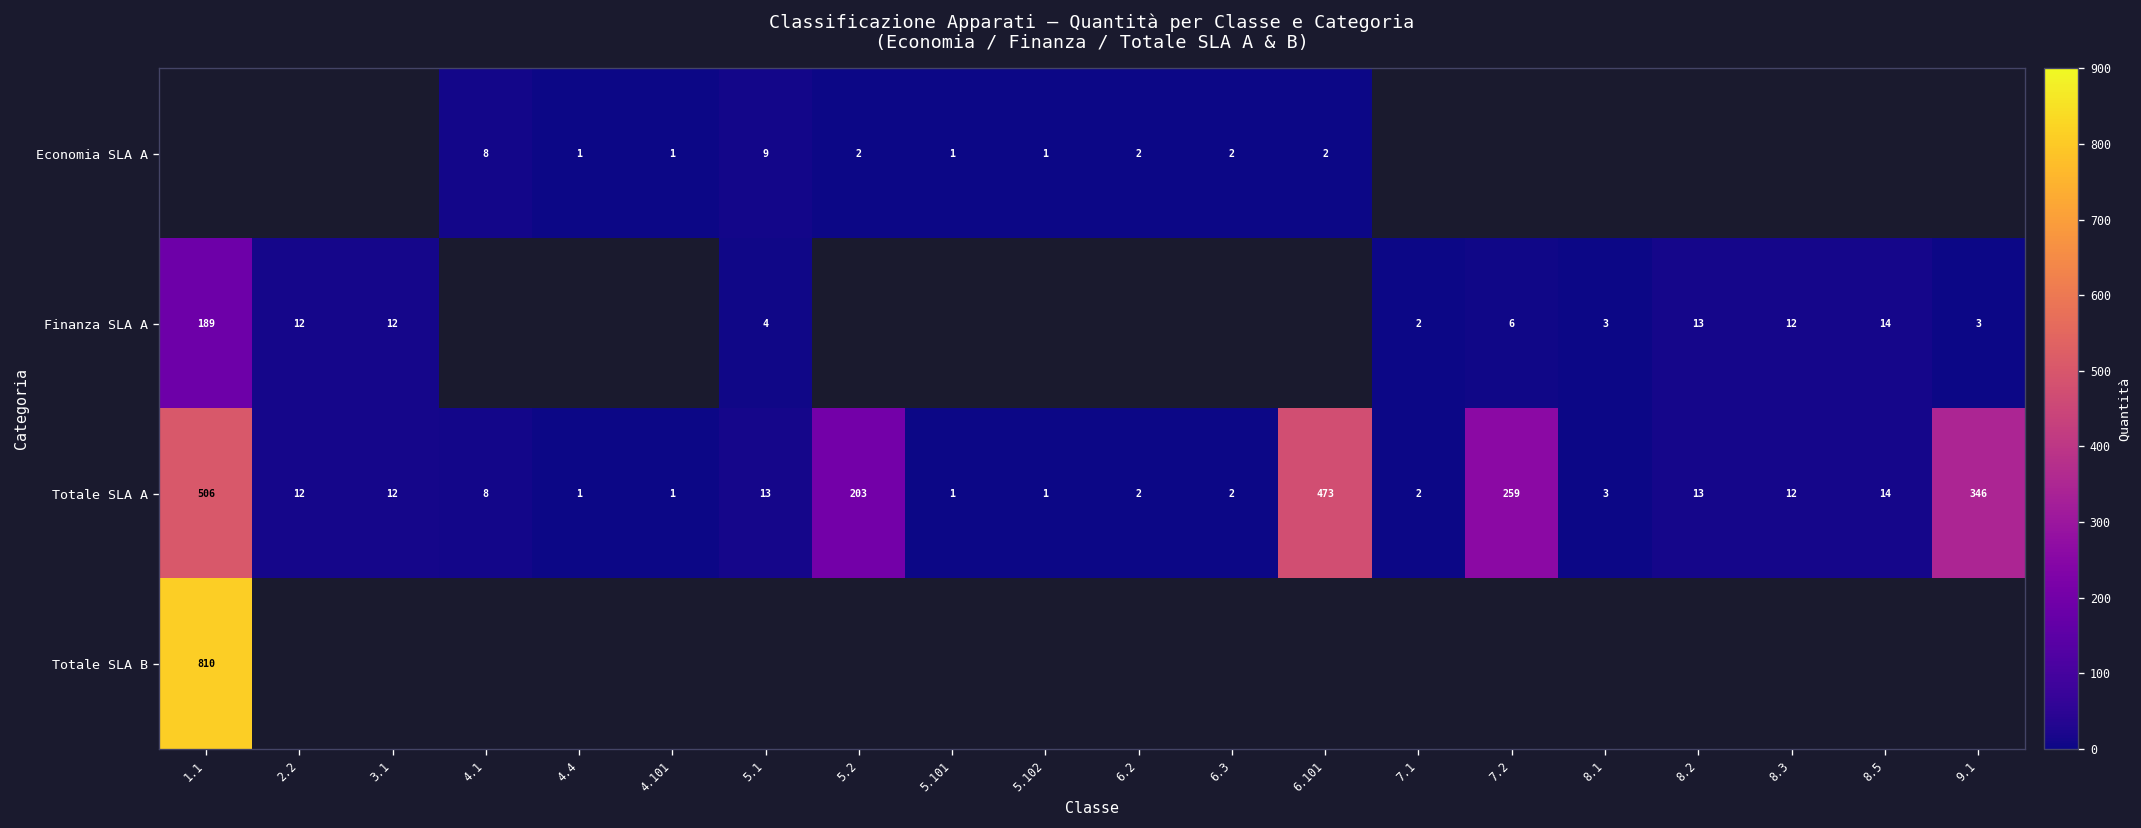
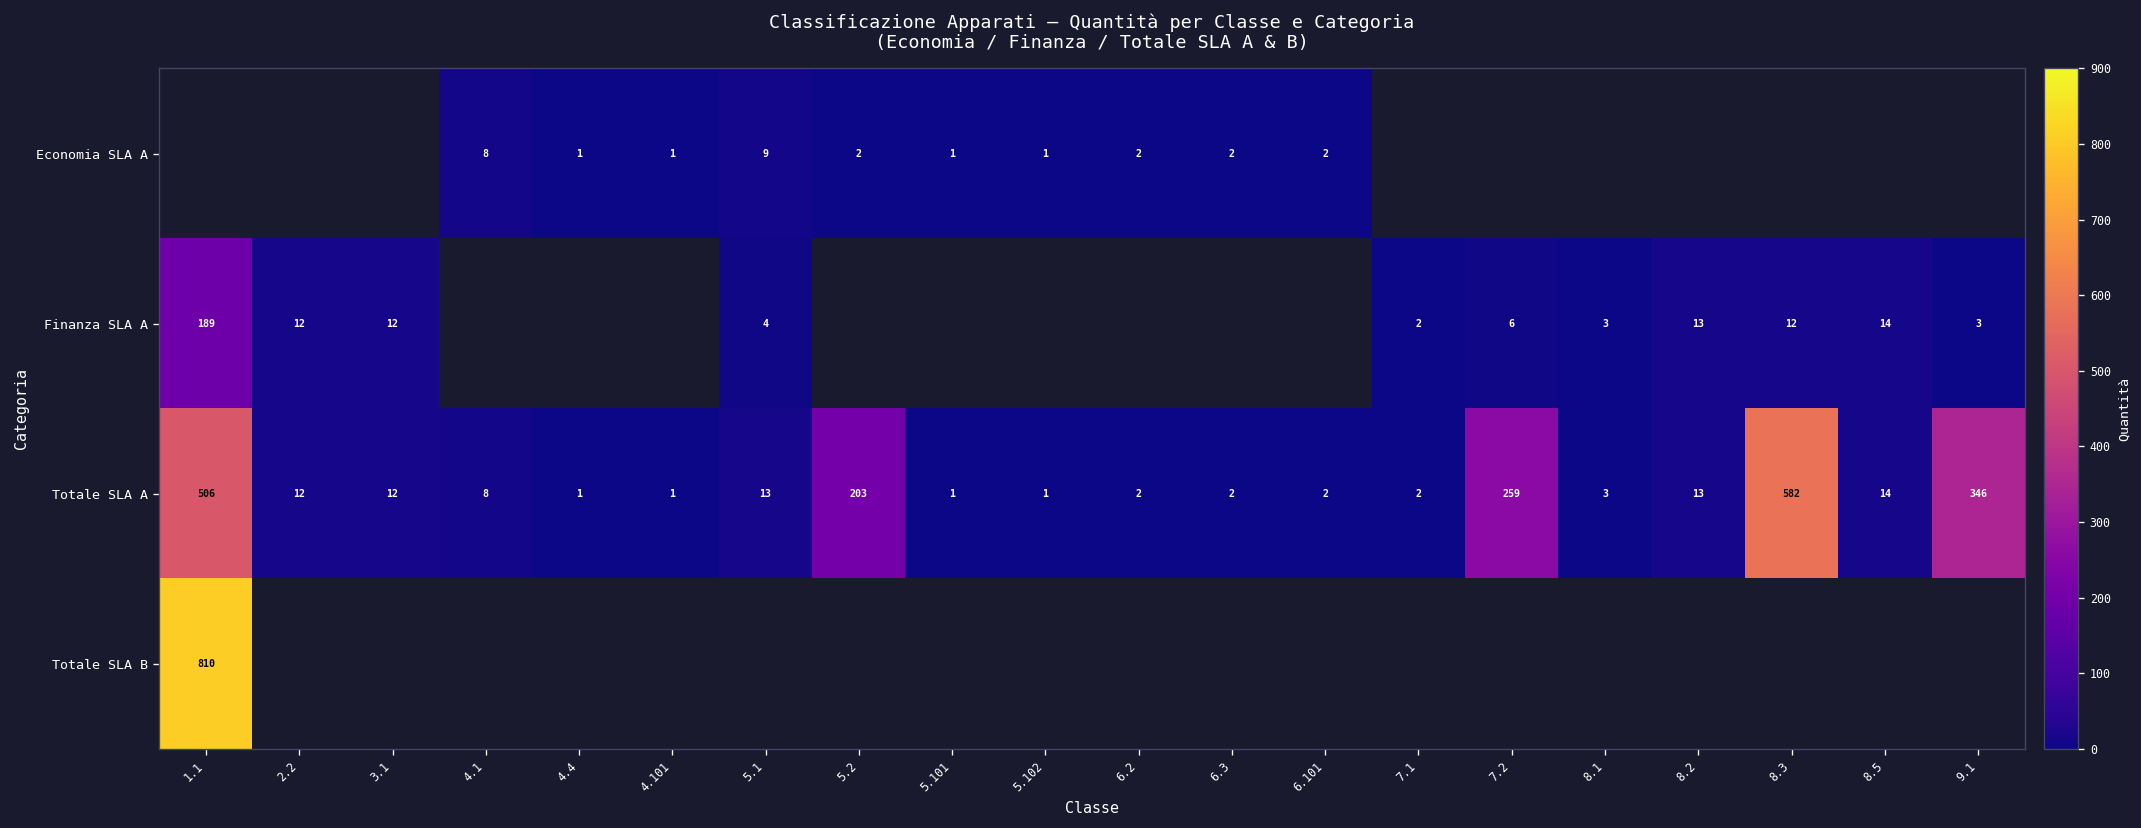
  {
    "Economia SLA A": {
      "4.1": 8,
      "4.4": 1,
      "4.101": 1,
      "5.1": 9,
      "5.2": 2,
      "5.101": 1,
      "5.102": 1,
      "6.2": 2,
      "6.3": 2,
      "6.101": 2
    },
    "Finanza SLA A": {
      "1.1": 189,
      "2.2": 12,
      "3.1": 12,
      "5.1": 4,
      "7.1": 2,
      "7.2": 6,
      "8.1": 3,
      "8.2": 13,
      "8.3": 12,
      "8.5": 14,
      "9.1": 3
    },
    "Totale SLA A": {
      "1.1": 506,
      "2.2": 12,
      "3.1": 12,
      "4.1": 8,
      "4.4": 1,
      "4.101": 1,
      "5.1": 13,
      "5.2": 203,
      "5.101": 1,
      "5.102": 1,
      "6.2": 2,
      "6.3": 2,
-     "6.101": 473,
+     "6.101": 2,
      "7.1": 2,
      "7.2": 259,
      "8.1": 3,
      "8.2": 13,
-     "8.3": 12,
+     "8.3": 582,
      "8.5": 14,
      "9.1": 346
    },
    "Totale SLA B": {
      "1.1": 810
    }
  }
